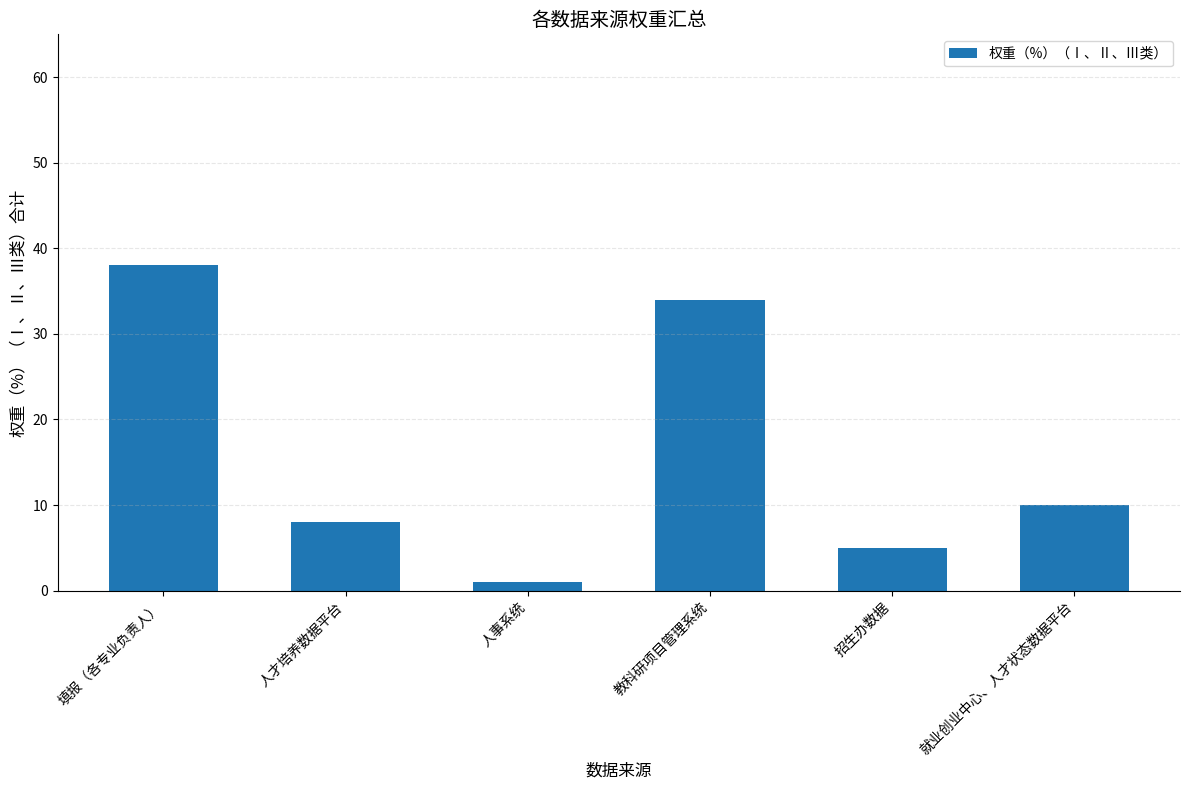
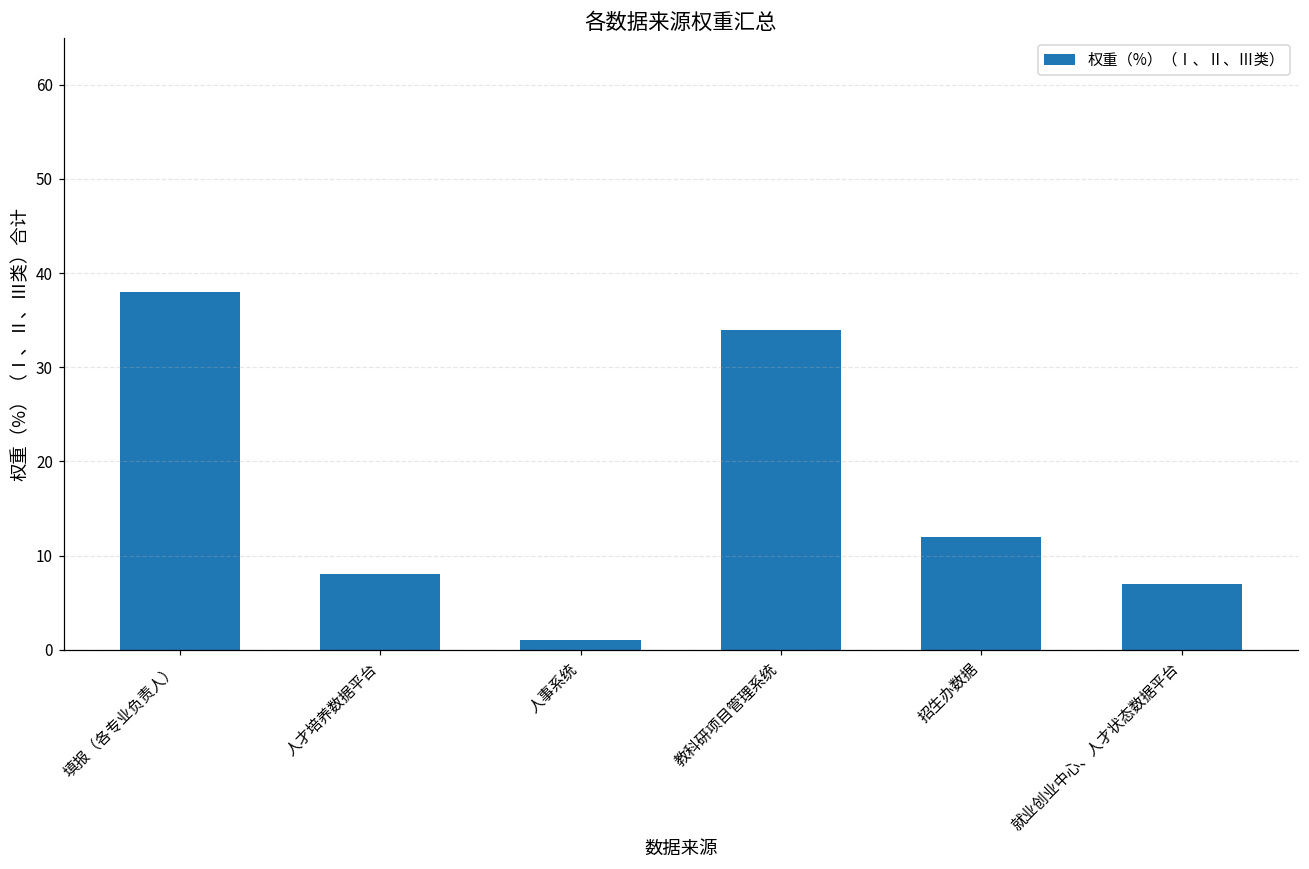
  {
    "填报（各专业负责人）": 38,
    "人才培养数据平台": 8,
    "人事系统": 1,
    "教科研项目管理系统": 34,
-   "招生办数据": 5,
-   "就业创业中心、人才状态数据平台": 10
+   "招生办数据": 12,
+   "就业创业中心、人才状态数据平台": 7
  }
